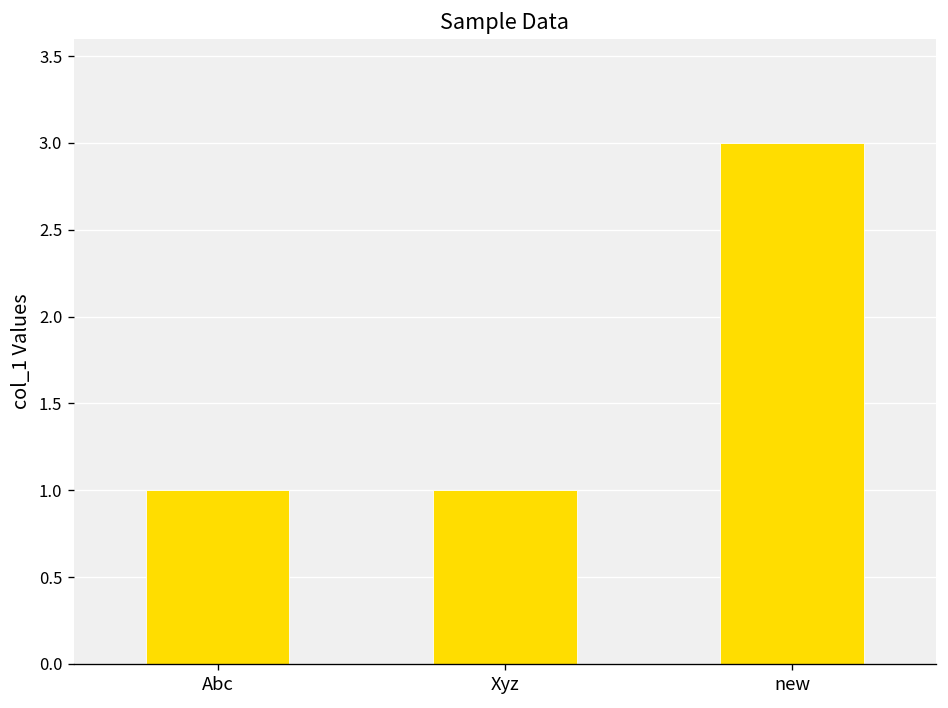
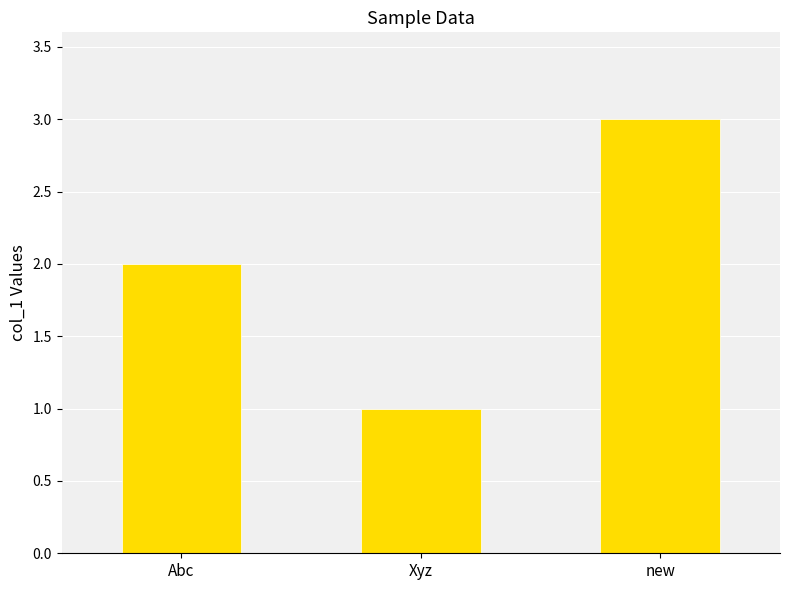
  {
-   "Abc": 1,
+   "Abc": 2,
    "Xyz": 1,
    "new": 3
  }
